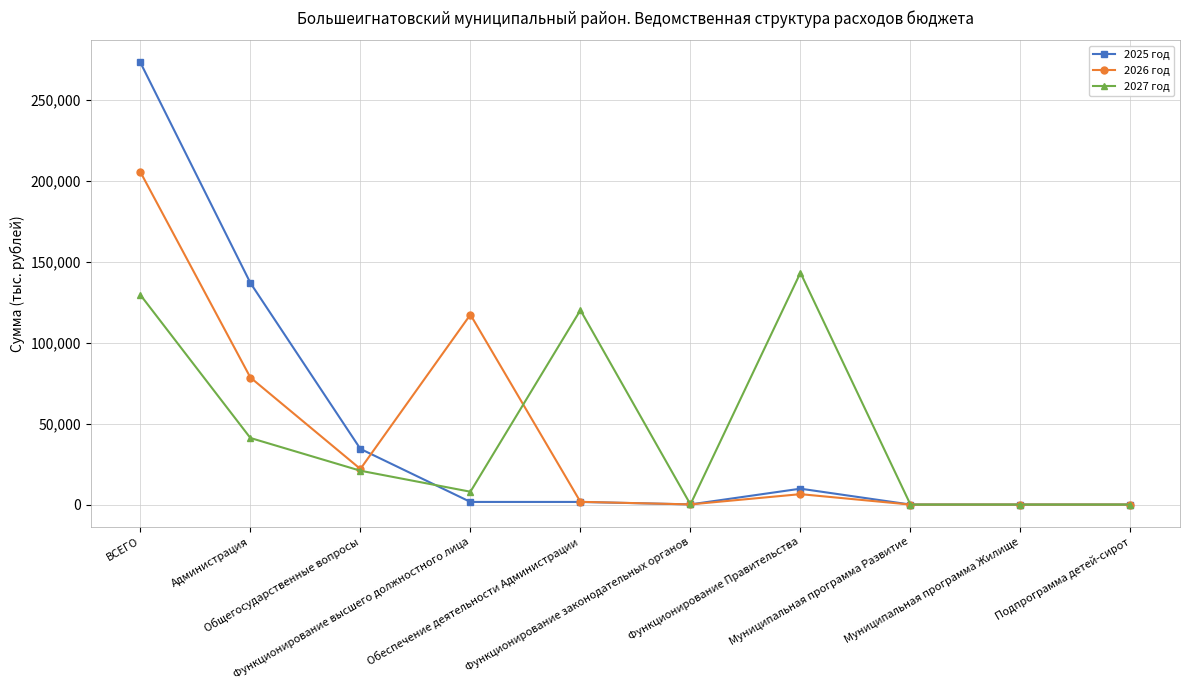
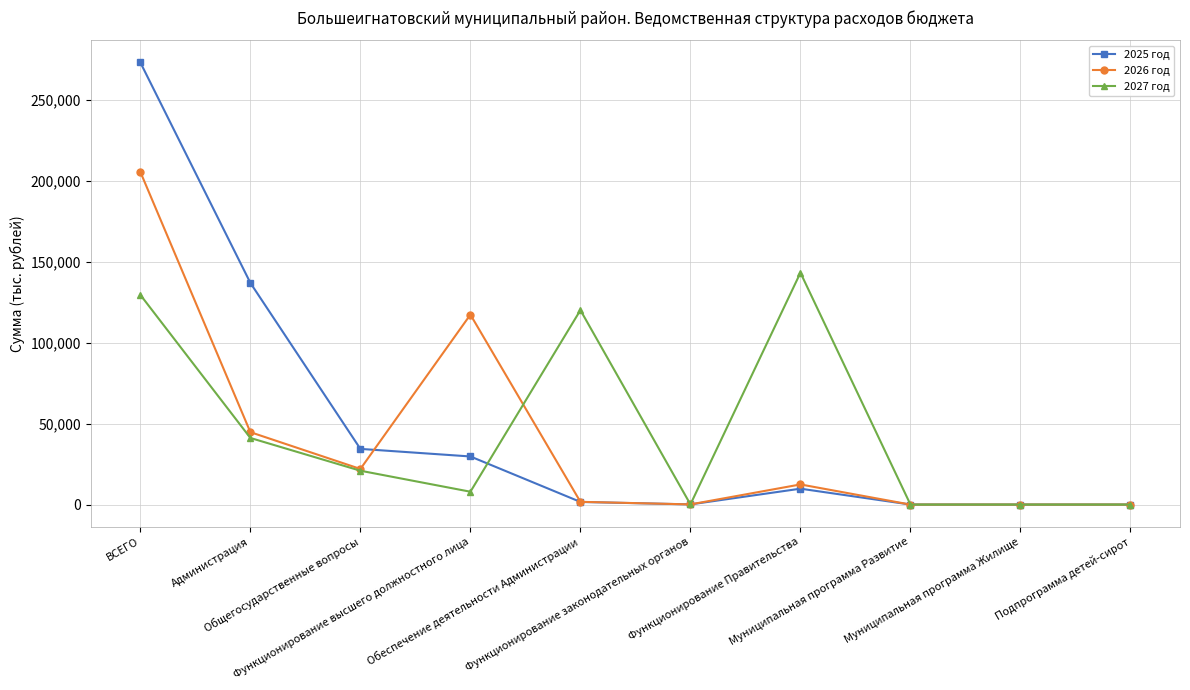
  {
    "2025 год": {
      "ВСЕГО": "273,000",
      "Администрация": "137,000",
      "Общегосударственные вопросы": "34,000",
-     "Функционирование высшего должностного лица": "2,000",
+     "Функционирование высшего должностного лица": "30,000",
      "Функционирование Правительства": "10,000"
    },
    "2026 год": {
      "ВСЕГО": "206,000",
-     "Администрация": "79,000",
+     "Администрация": "45,000",
      "Функционирование высшего должностного лица": "117,000",
-     "Функционирование Правительства": "6,000"
+     "Функционирование Правительства": "12,000"
    },
    "2027 год": {
      "ВСЕГО": "130,000",
      "Администрация": "41,000",
      "Функционирование высшего должностного лица": "8,000",
      "Обеспечение деятельности Администрации": "120,000",
      "Функционирование Правительства": "143,000"
    }
  }
